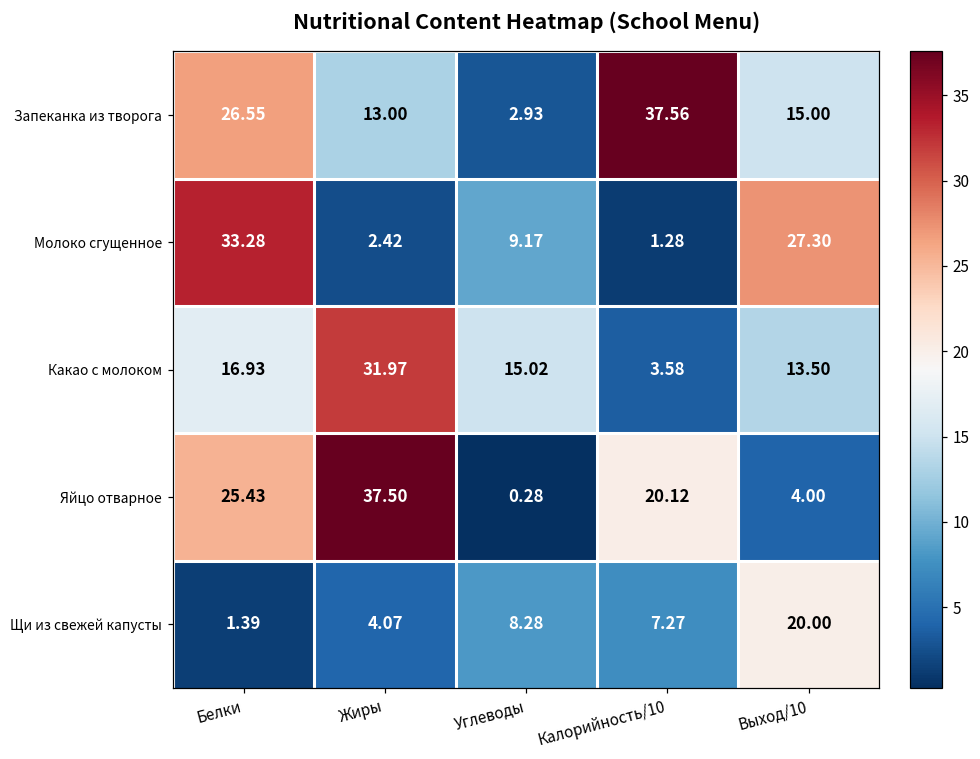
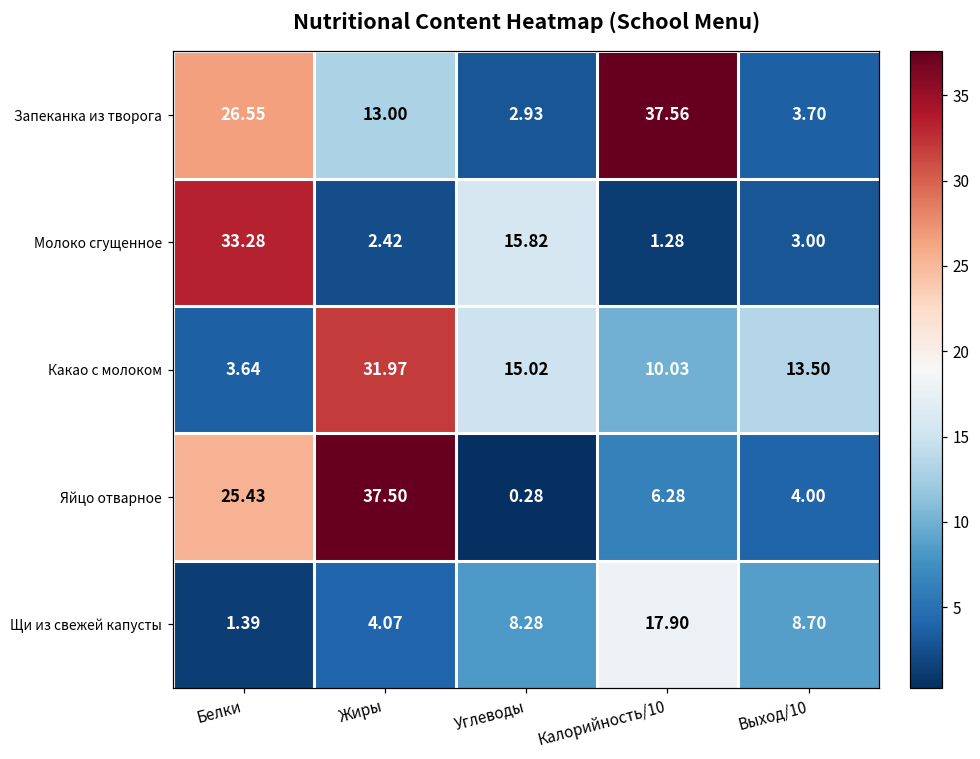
  {
    "Запеканка из творога": {
      "Белки": 26.55,
      "Жиры": 13.00,
      "Углеводы": 2.93,
      "Калорийность/10": 37.56,
-     "Выход/10": 15.00
+     "Выход/10": 3.70
    },
    "Молоко сгущенное": {
      "Белки": 33.28,
      "Жиры": 2.42,
-     "Углеводы": 9.17,
+     "Углеводы": 15.82,
      "Калорийность/10": 1.28,
-     "Выход/10": 27.30
+     "Выход/10": 3.00
    },
    "Какао с молоком": {
-     "Белки": 16.93,
+     "Белки": 3.64,
      "Жиры": 31.97,
      "Углеводы": 15.02,
-     "Калорийность/10": 3.58,
+     "Калорийность/10": 10.03,
      "Выход/10": 13.50
    },
    "Яйцо отварное": {
      "Белки": 25.43,
      "Жиры": 37.50,
      "Углеводы": 0.28,
-     "Калорийность/10": 20.12,
+     "Калорийность/10": 6.28,
      "Выход/10": 4.00
    },
    "Щи из свежей капусты": {
      "Белки": 1.39,
      "Жиры": 4.07,
      "Углеводы": 8.28,
-     "Калорийность/10": 7.27,
-     "Выход/10": 20.00
+     "Калорийность/10": 17.90,
+     "Выход/10": 8.70
    }
  }
